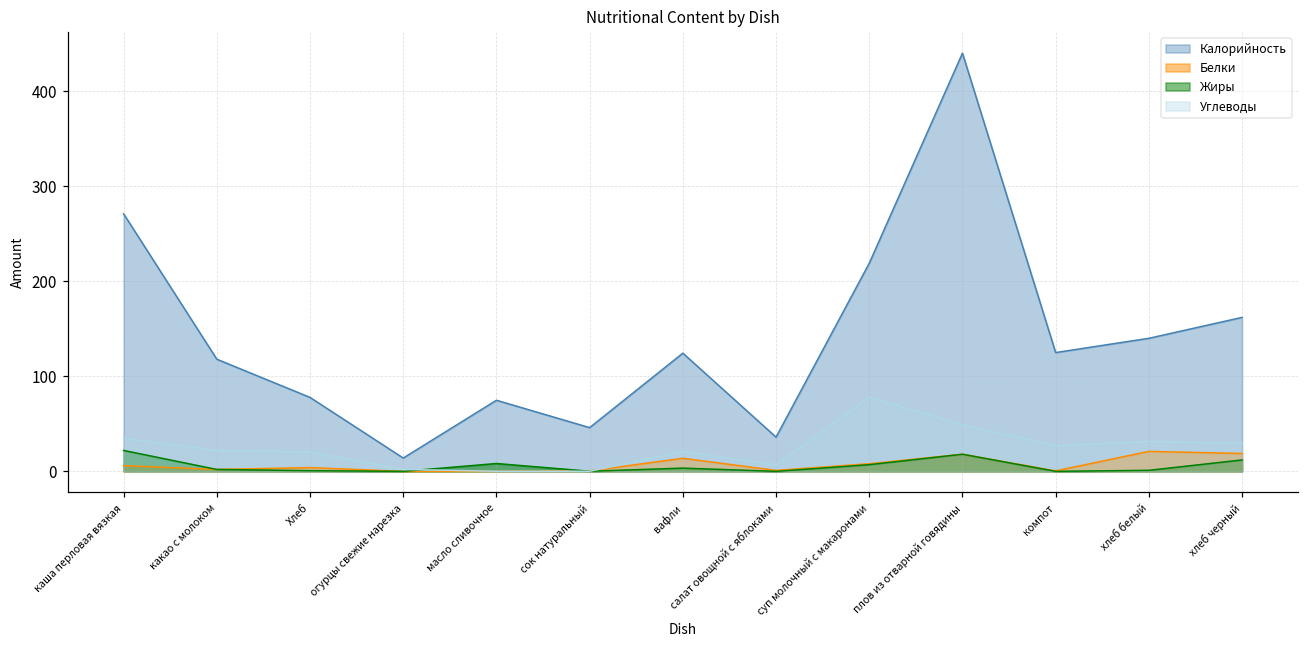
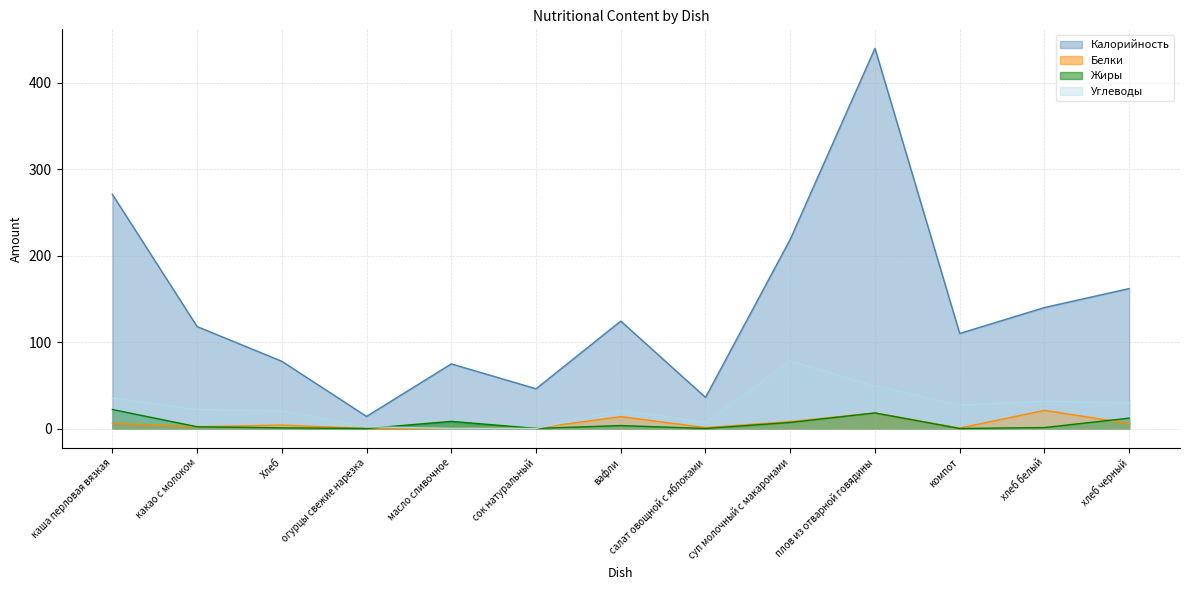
  {
    "Калорийность": {
      "каша перловая вязкая": 270,
      "какао с молоком": 120,
      "Хлеб": 80,
      "огурцы свежие нарезка": 10,
      "масло сливочное": 70,
      "сок натуральный": 50,
      "вафли": 120,
      "салат овощной с яблоками": 40,
      "суп молочный с макаронами": 220,
      "плов из отварной говядины": 440,
-     "компот": 130,
+     "компот": 110,
      "хлеб белый": 140,
      "хлеб черный": 160
    },
    "Белки": {
      "каша перловая вязкая": 10,
      "Хлеб": 0,
      "вафли": 10,
      "хлеб белый": 20,
-     "хлеб черный": 20
+     "хлеб черный": 10
    },
    "Жиры": {
      "каша перловая вязкая": 20,
      "Хлеб": 0,
      "масло сливочное": 10,
      "вафли": 0,
      "хлеб белый": 0,
      "хлеб черный": 10
    },
    "Углеводы": {
      "каша перловая вязкая": 40,
      "какао с молоком": 20,
      "Хлеб": 20,
      "вафли": 20,
      "салат овощной с яблоками": 10,
      "суп молочный с макаронами": 80,
      "плов из отварной говядины": 50,
      "компот": 30,
      "хлеб белый": 30,
      "хлеб черный": 30
    }
  }
